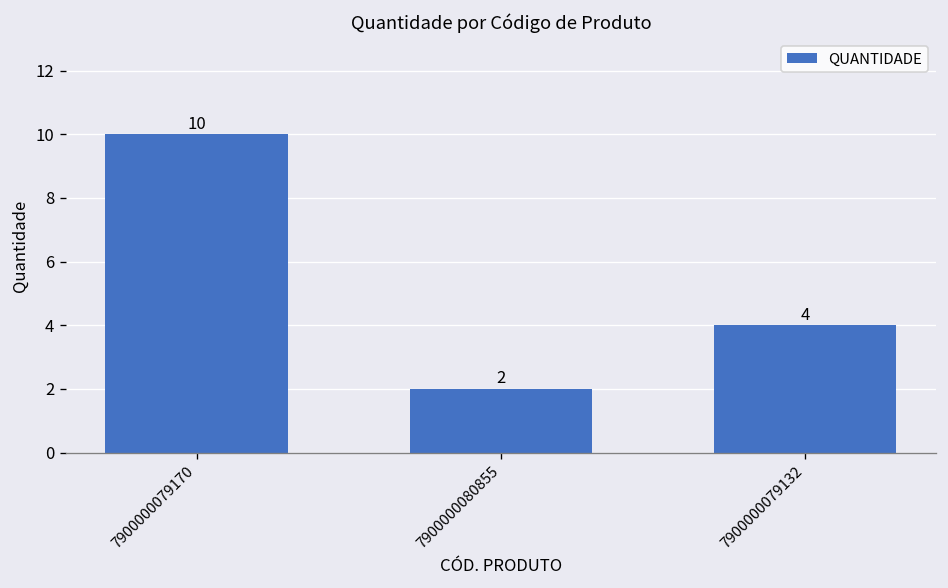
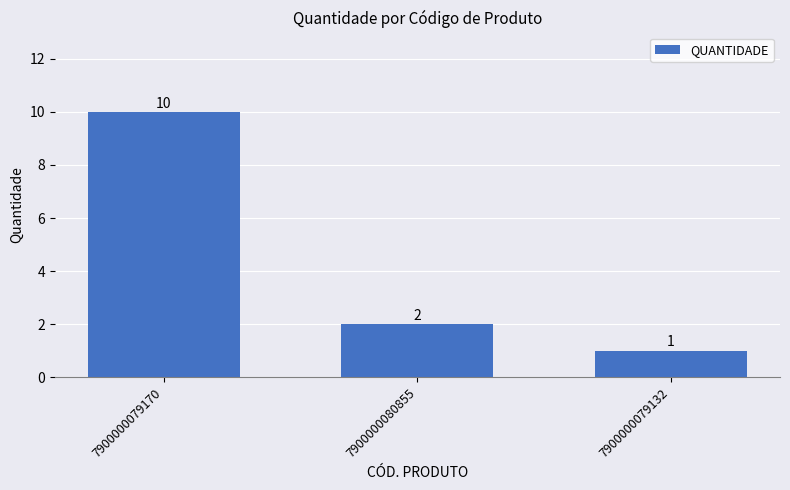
  {
    "7900000079170": 10,
    "7900000080855": 2,
-   "7900000079132": 4
+   "7900000079132": 1
  }
